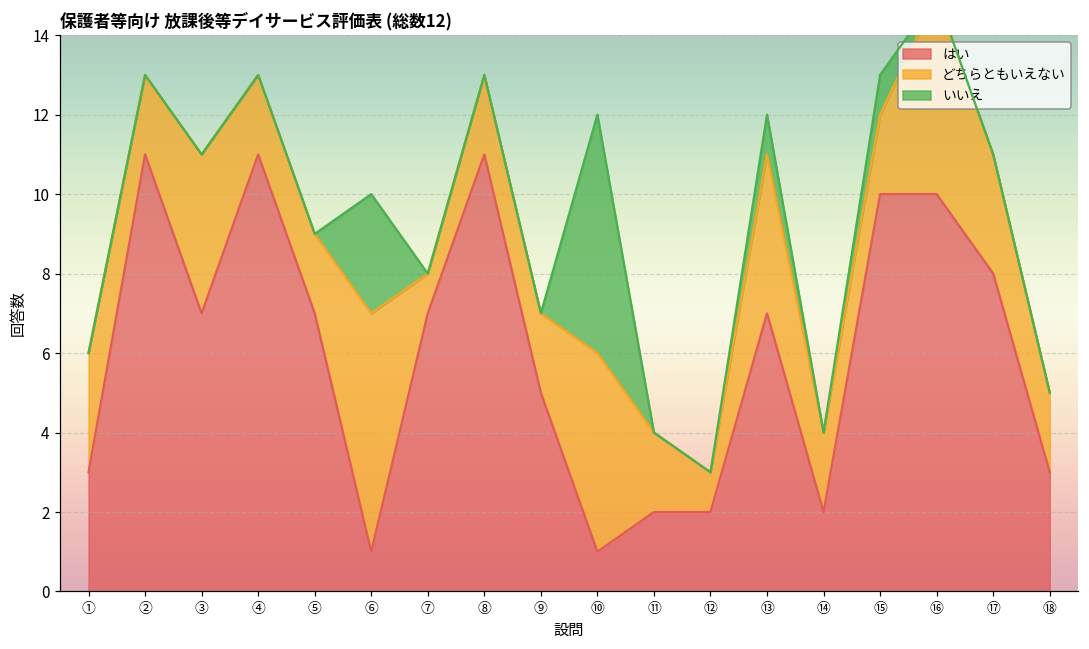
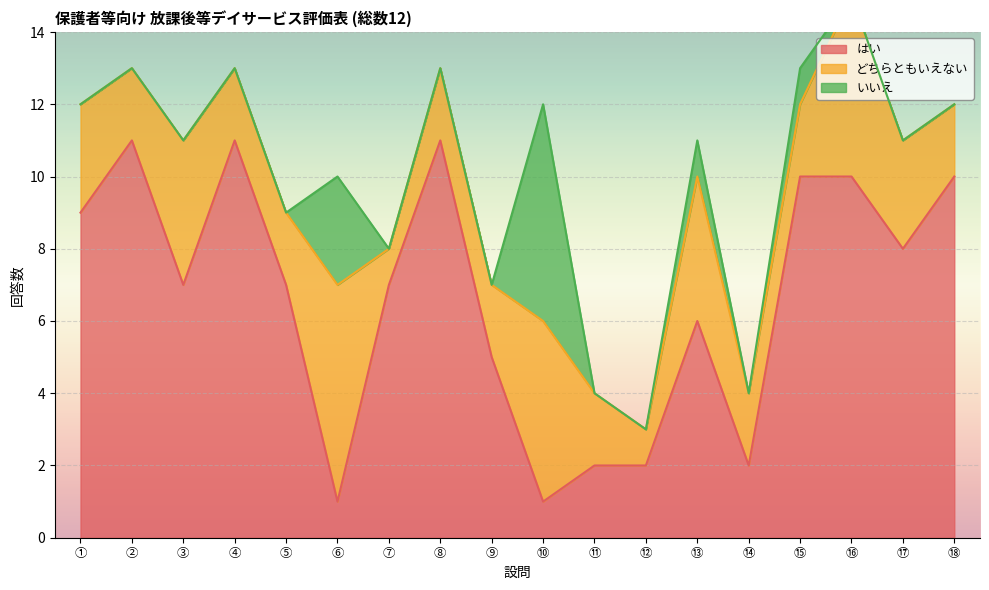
  {
    "はい": {
-     "①": 3,
+     "①": 9,
      "②": 11,
      "③": 7,
      "④": 11,
      "⑤": 7,
      "⑥": 1,
      "⑦": 7,
      "⑧": 11,
      "⑨": 5,
      "⑩": 1,
      "⑪": 2,
      "⑫": 2,
-     "⑬": 7,
+     "⑬": 6,
      "⑭": 2,
      "⑮": 10,
      "⑯": 10,
      "⑰": 8,
-     "⑱": 3
+     "⑱": 10
    },
    "どちらともいえない": {
      "⑥": 6,
      "⑩": 5,
      "⑬": 4,
      "⑮": 2
    },
    "いいえ": {
      "⑥": 3,
      "⑩": 6,
      "⑬": 1,
      "⑮": 1
    }
  }
